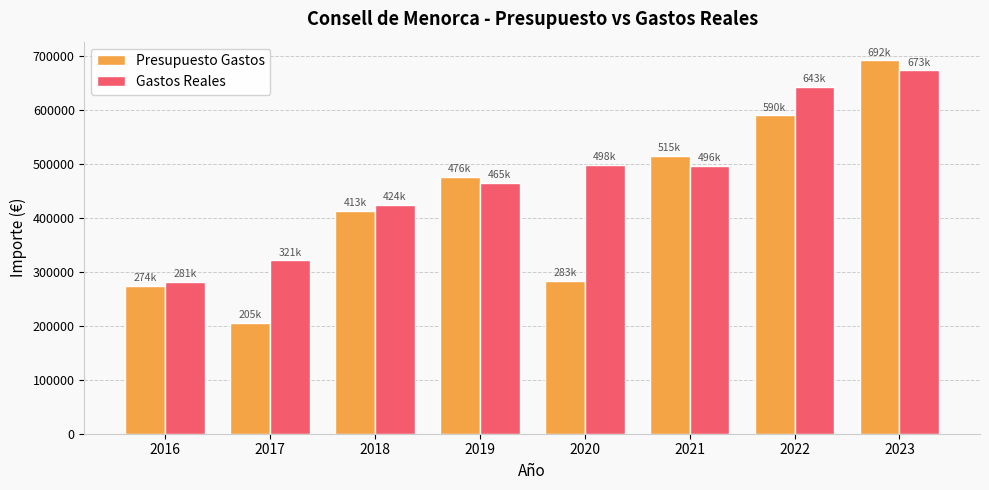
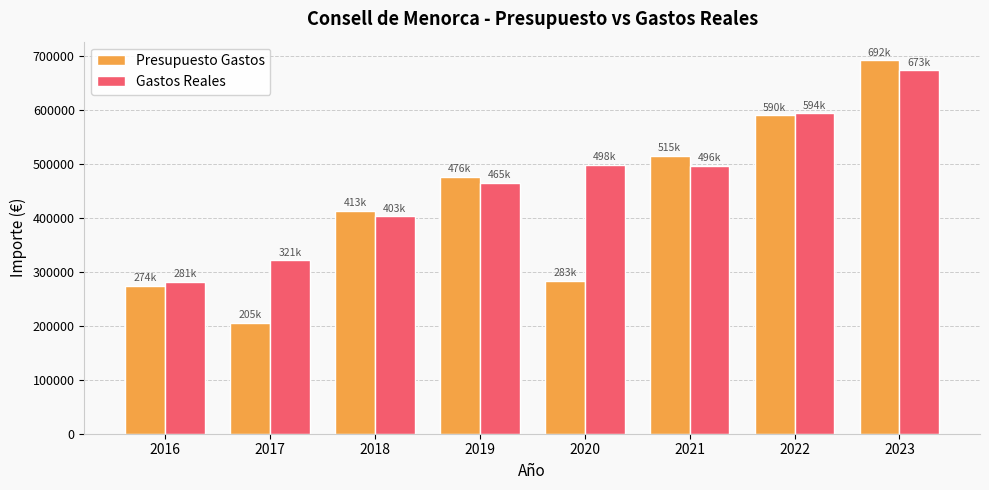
  {
    "Presupuesto Gastos": {
      "2016": "274k",
      "2017": "205k",
      "2018": "413k",
      "2019": "476k",
      "2020": "283k",
      "2021": "515k",
      "2022": "590k",
      "2023": "692k"
    },
    "Gastos Reales": {
      "2016": "281k",
      "2017": "321k",
-     "2018": "424k",
+     "2018": "403k",
      "2019": "465k",
      "2020": "498k",
      "2021": "496k",
-     "2022": "643k",
+     "2022": "594k",
      "2023": "673k"
    }
  }
